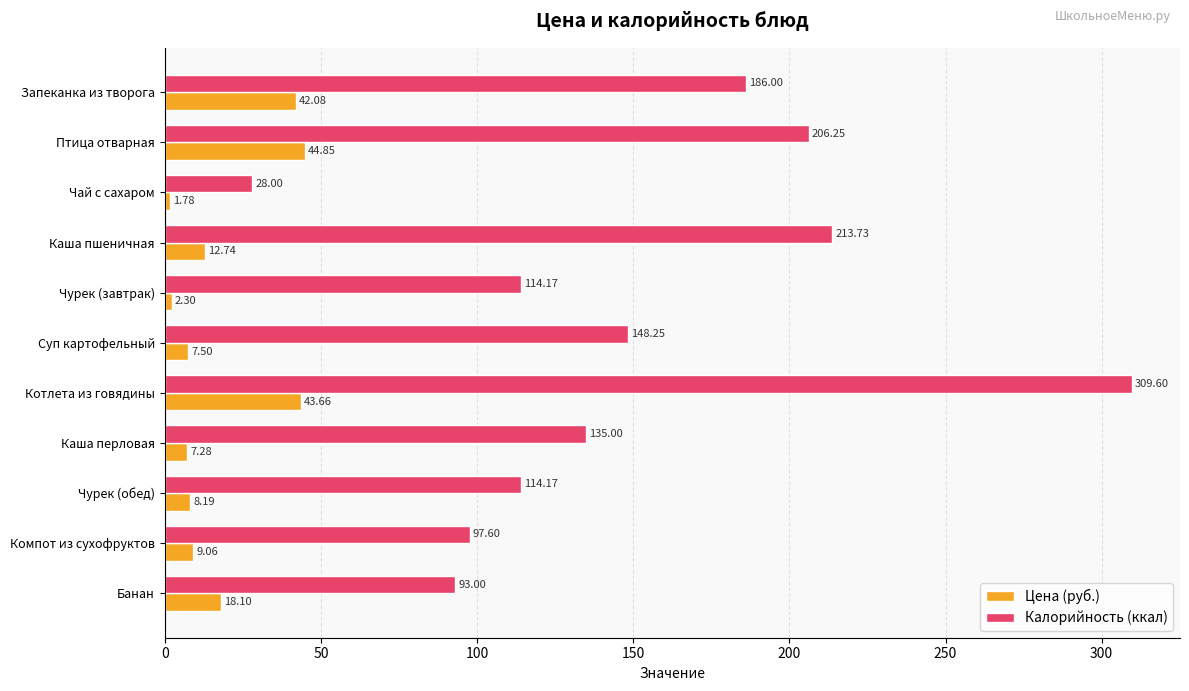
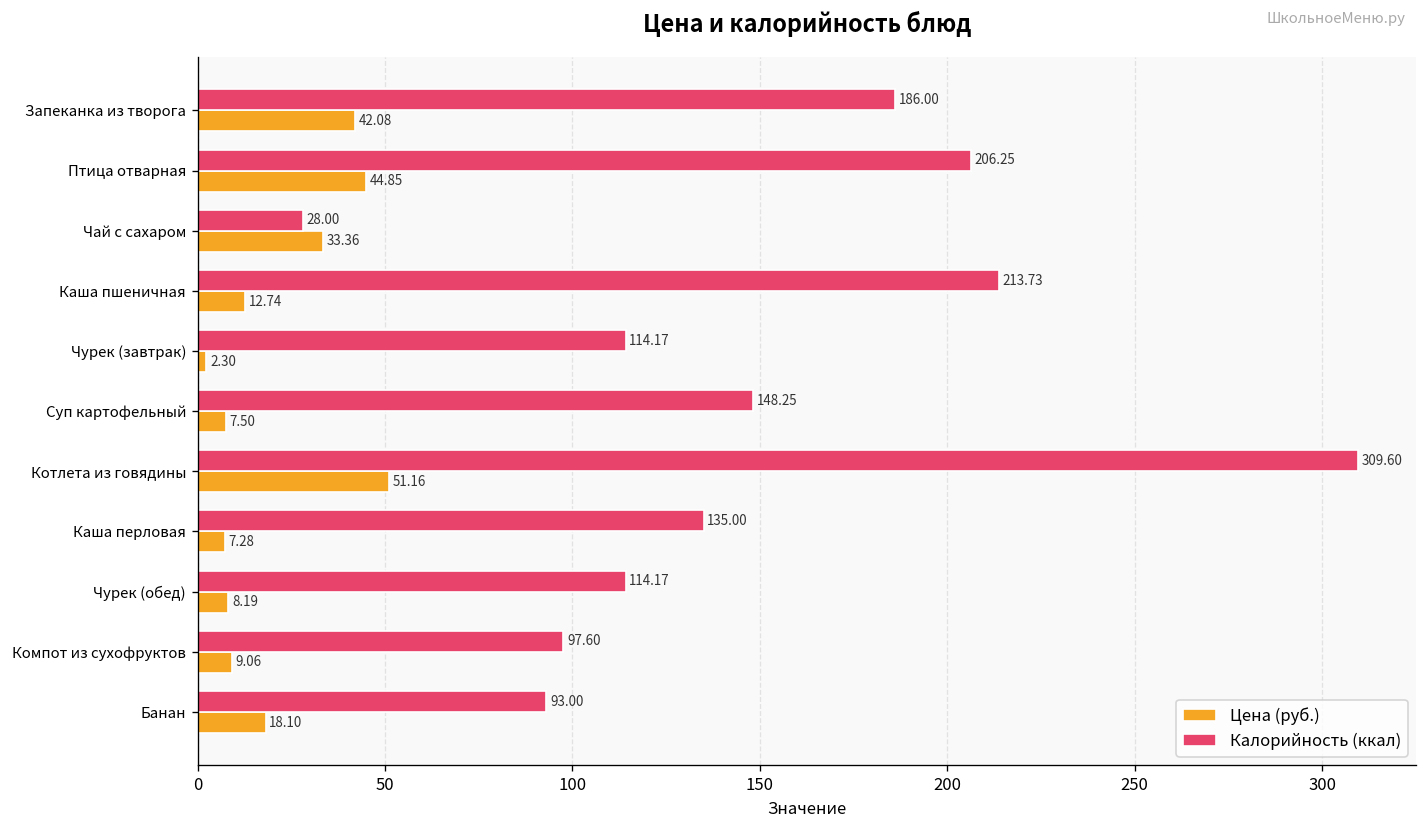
  {
    "Цена (руб.)": {
      "Запеканка из творога": 42.08,
      "Птица отварная": 44.85,
-     "Чай с сахаром": 1.78,
+     "Чай с сахаром": 33.36,
      "Каша пшеничная": 12.74,
      "Чурек (завтрак)": 2.30,
      "Суп картофельный": 7.50,
-     "Котлета из говядины": 43.66,
+     "Котлета из говядины": 51.16,
      "Каша перловая": 7.28,
      "Чурек (обед)": 8.19,
      "Компот из сухофруктов": 9.06,
      "Банан": 18.10
    },
    "Калорийность (ккал)": {
      "Запеканка из творога": 186.00,
      "Птица отварная": 206.25,
      "Чай с сахаром": 28.00,
      "Каша пшеничная": 213.73,
      "Чурек (завтрак)": 114.17,
      "Суп картофельный": 148.25,
      "Котлета из говядины": 309.60,
      "Каша перловая": 135.00,
      "Чурек (обед)": 114.17,
      "Компот из сухофруктов": 97.60,
      "Банан": 93.00
    }
  }
